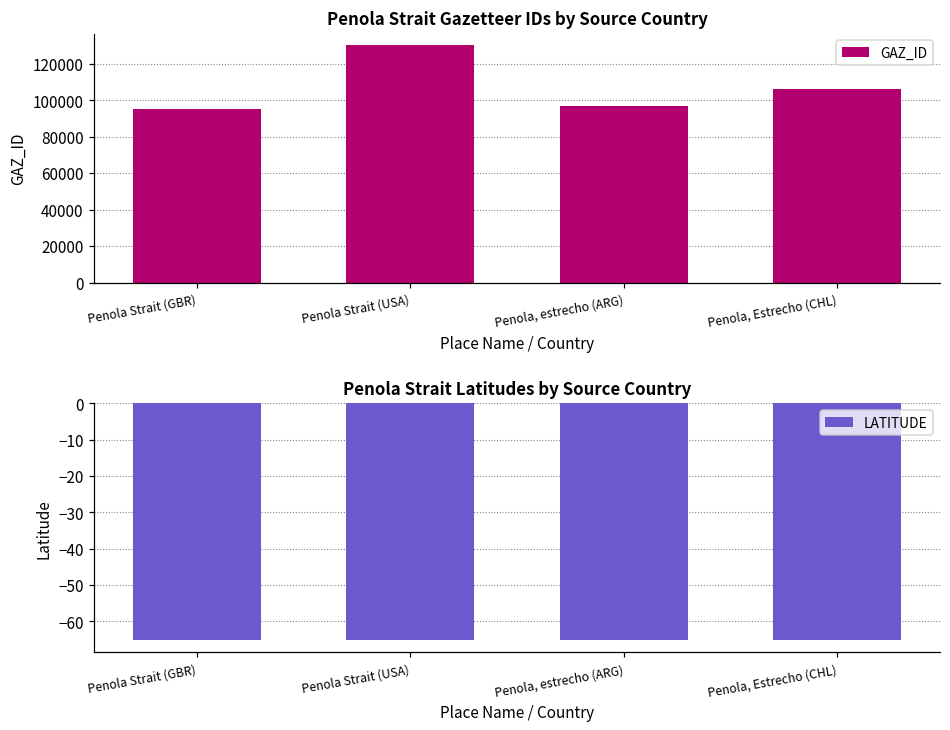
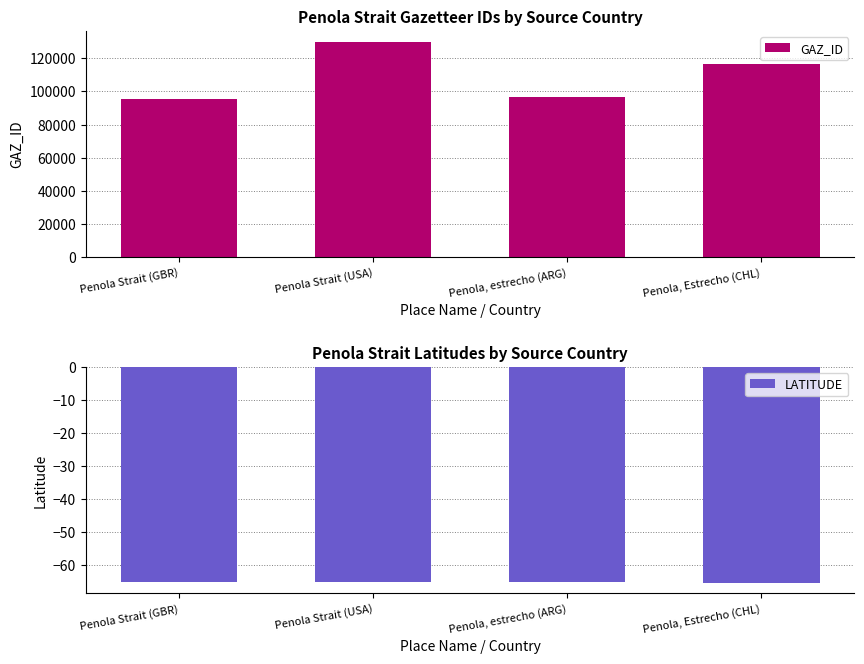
  {
    "Penola Strait Gazetteer IDs by Source Country": {
      "Penola Strait (GBR)": 95000,
      "Penola Strait (USA)": 130000,
      "Penola, estrecho (ARG)": 97000,
-     "Penola, Estrecho (CHL)": 106000
+     "Penola, Estrecho (CHL)": 117000
    },
    "Penola Strait Latitudes by Source Country": {
      "Penola Strait (GBR)": -65,
      "Penola Strait (USA)": -65,
      "Penola, estrecho (ARG)": -65,
      "Penola, Estrecho (CHL)": -65
    }
  }
